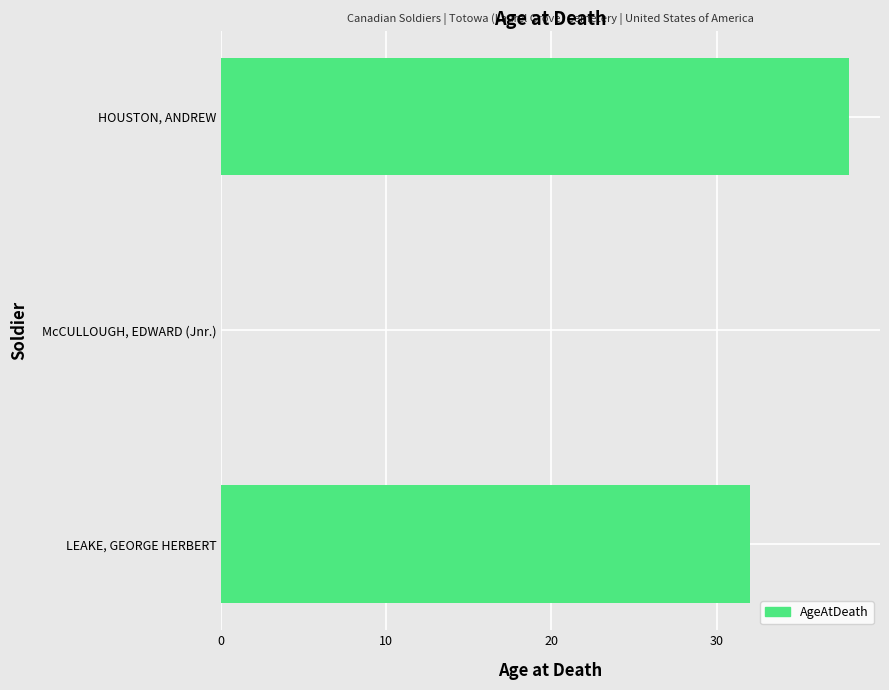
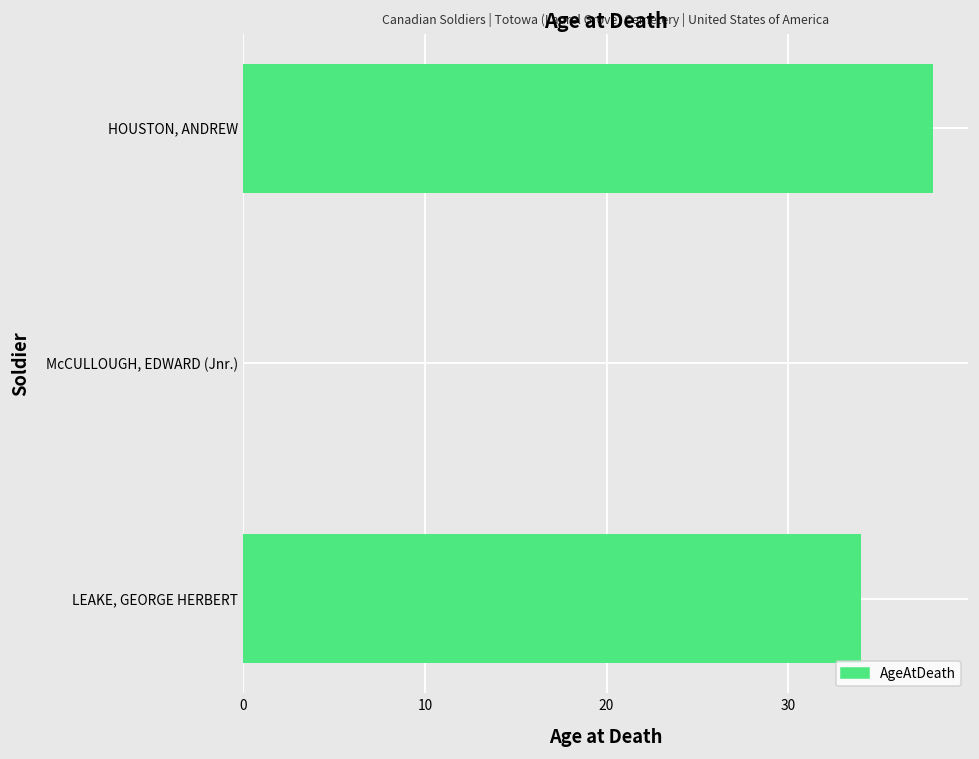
  {
    "HOUSTON, ANDREW": 38,
    "McCULLOUGH, EDWARD (Jnr.)": 0,
-   "LEAKE, GEORGE HERBERT": 32
+   "LEAKE, GEORGE HERBERT": 34
  }
